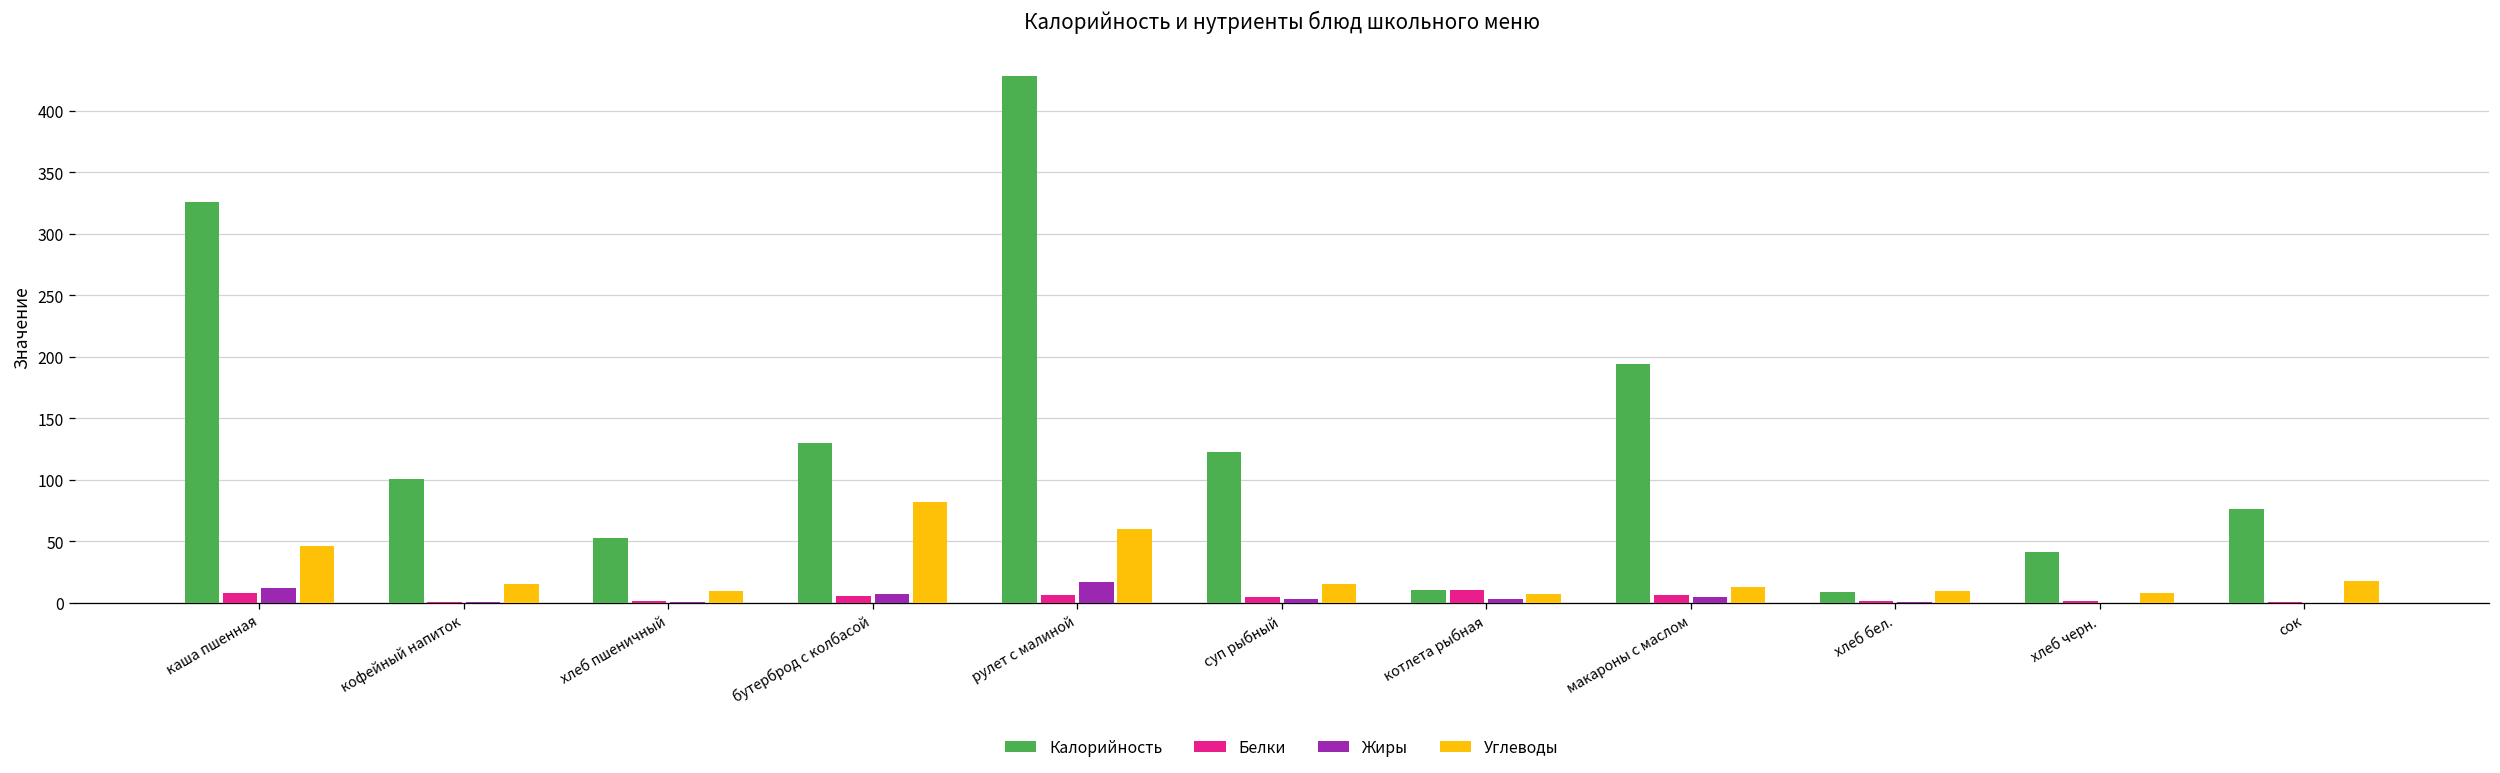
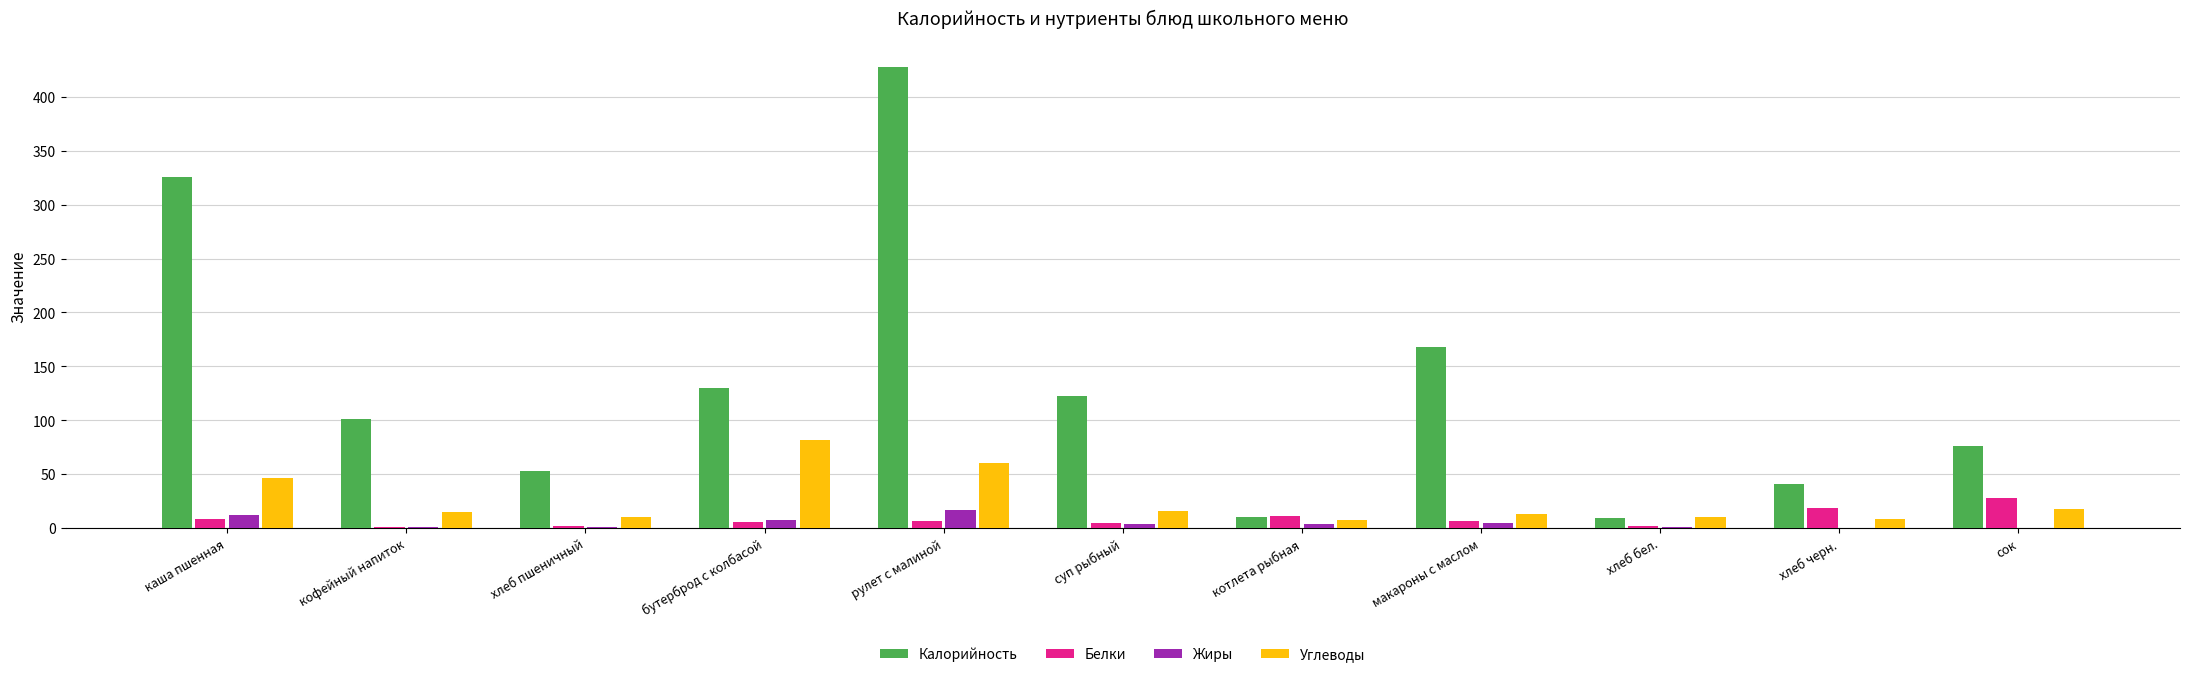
  {
    "Калорийность": {
      "каша пшенная": 326,
      "кофейный напиток": 101,
      "хлеб пшеничный": 53,
      "бутерброд с колбасой": 130,
      "рулет с малиной": 428,
      "суп рыбный": 123,
      "котлета рыбная": 10,
-     "макароны с маслом": 194,
+     "макароны с маслом": 168,
      "хлеб бел.": 9,
      "хлеб черн.": 41,
      "сок": 76
    },
    "Белки": {
      "каша пшенная": 8,
      "бутерброд с колбасой": 5,
      "рулет с малиной": 7,
      "суп рыбный": 5,
      "котлета рыбная": 11,
      "макароны с маслом": 6,
-     "хлеб черн.": 1,
-     "сок": 1
+     "хлеб черн.": 18,
+     "сок": 28
    },
    "Жиры": {
      "каша пшенная": 12,
      "бутерброд с колбасой": 7,
      "рулет с малиной": 17,
      "суп рыбный": 3,
      "котлета рыбная": 4,
      "макароны с маслом": 5,
      "сок": 0
    },
    "Углеводы": {
      "каша пшенная": 46,
      "кофейный напиток": 15,
      "хлеб пшеничный": 10,
      "бутерброд с колбасой": 82,
      "рулет с малиной": 60,
      "суп рыбный": 16,
      "котлета рыбная": 8,
      "макароны с маслом": 13,
      "хлеб бел.": 10,
      "хлеб черн.": 8,
      "сок": 18
    }
  }
